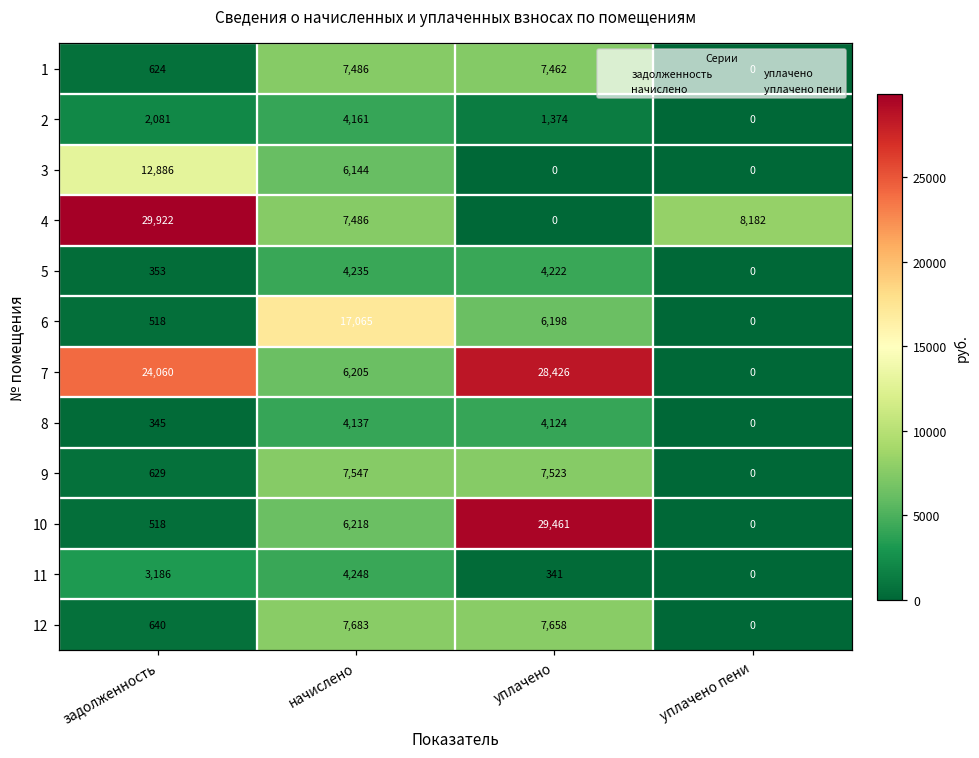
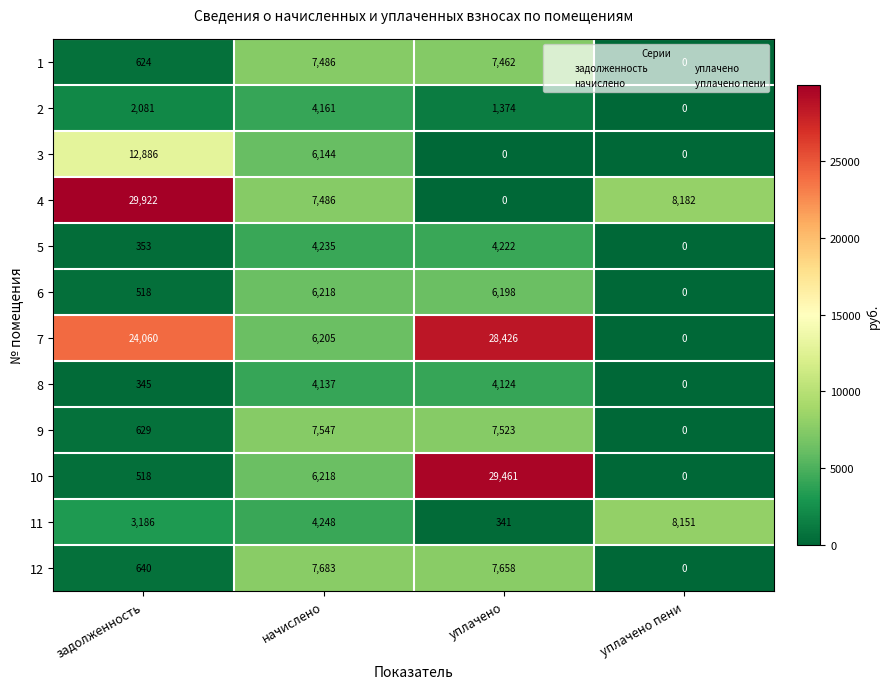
  {
    "1": {
      "задолженность": "624",
      "начислено": "7,486",
      "уплачено": "7,462"
    },
    "2": {
      "задолженность": "2,081",
      "начислено": "4,161",
      "уплачено": "1,374",
      "уплачено пени": "0"
    },
    "3": {
      "задолженность": "12,886",
      "начислено": "6,144",
      "уплачено": "0",
      "уплачено пени": "0"
    },
    "4": {
      "задолженность": "29,922",
      "начислено": "7,486",
      "уплачено": "0",
      "уплачено пени": "8,182"
    },
    "5": {
      "задолженность": "353",
      "начислено": "4,235",
      "уплачено": "4,222",
      "уплачено пени": "0"
    },
    "6": {
      "задолженность": "518",
-     "начислено": "17,065",
+     "начислено": "6,218",
      "уплачено": "6,198",
      "уплачено пени": "0"
    },
    "7": {
      "задолженность": "24,060",
      "начислено": "6,205",
      "уплачено": "28,426",
      "уплачено пени": "0"
    },
    "8": {
      "задолженность": "345",
      "начислено": "4,137",
      "уплачено": "4,124",
      "уплачено пени": "0"
    },
    "9": {
      "задолженность": "629",
      "начислено": "7,547",
      "уплачено": "7,523",
      "уплачено пени": "0"
    },
    "10": {
      "задолженность": "518",
      "начислено": "6,218",
      "уплачено": "29,461",
      "уплачено пени": "0"
    },
    "11": {
      "задолженность": "3,186",
      "начислено": "4,248",
      "уплачено": "341",
-     "уплачено пени": "0"
+     "уплачено пени": "8,151"
    },
    "12": {
      "задолженность": "640",
      "начислено": "7,683",
      "уплачено": "7,658",
      "уплачено пени": "0"
    }
  }
